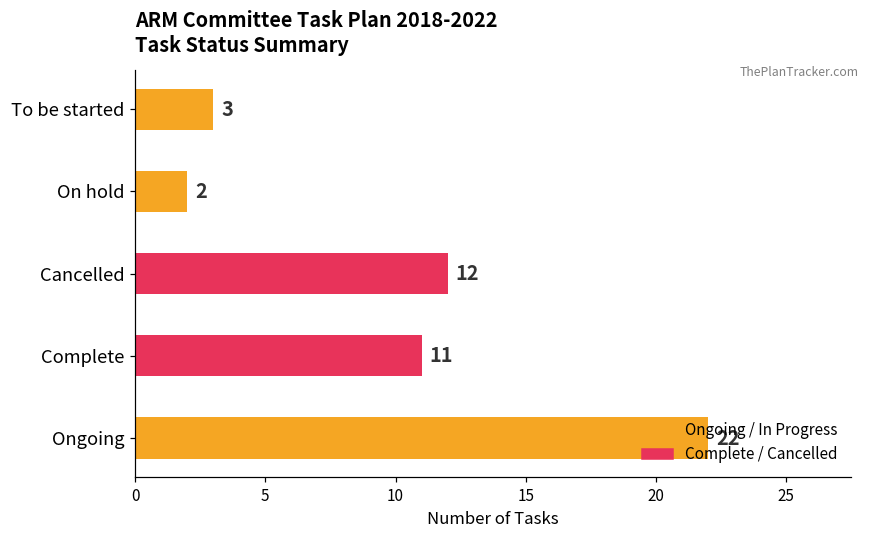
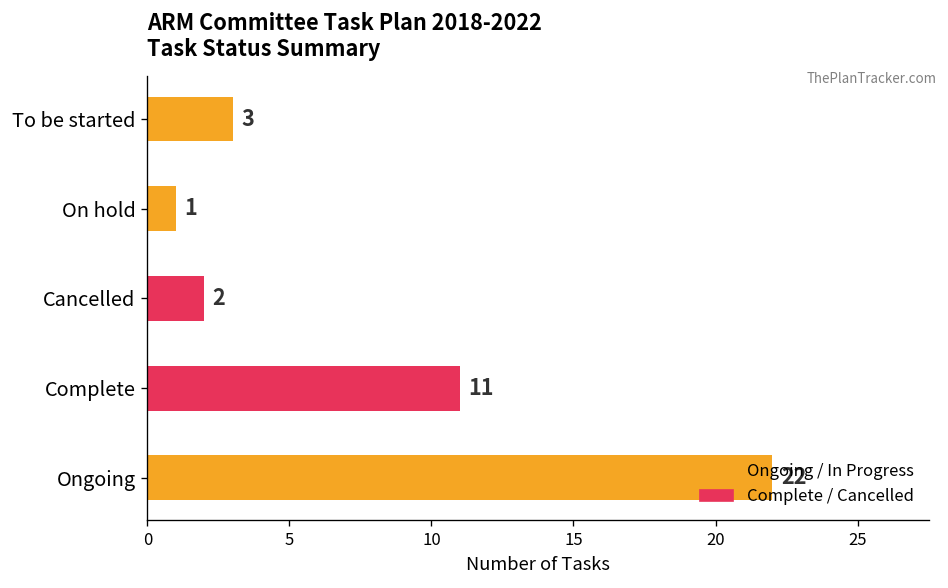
  {
    "To be started": 3,
-   "On hold": 2,
-   "Cancelled": 12,
+   "On hold": 1,
+   "Cancelled": 2,
    "Complete": 11,
    "Ongoing": 22
  }
